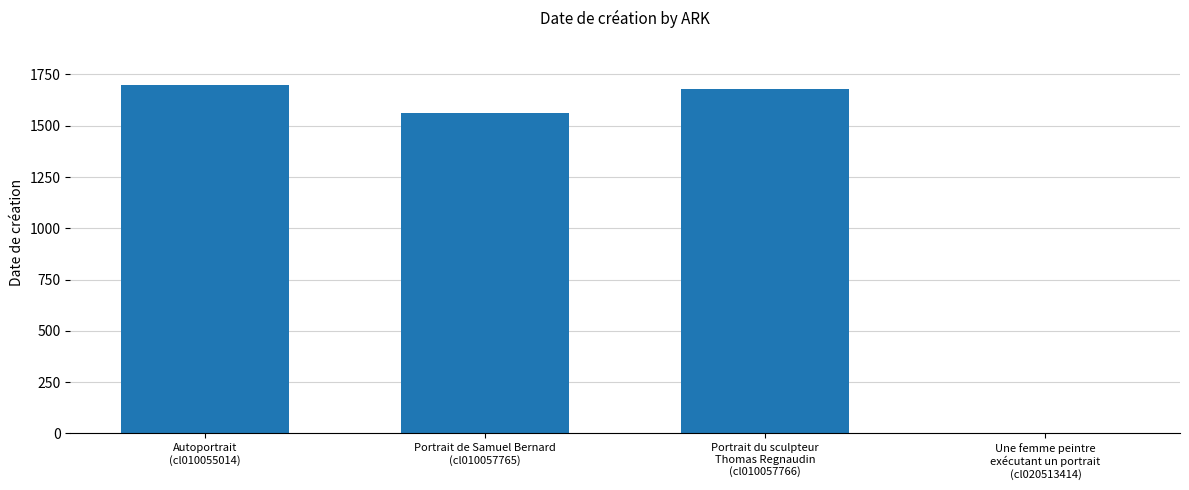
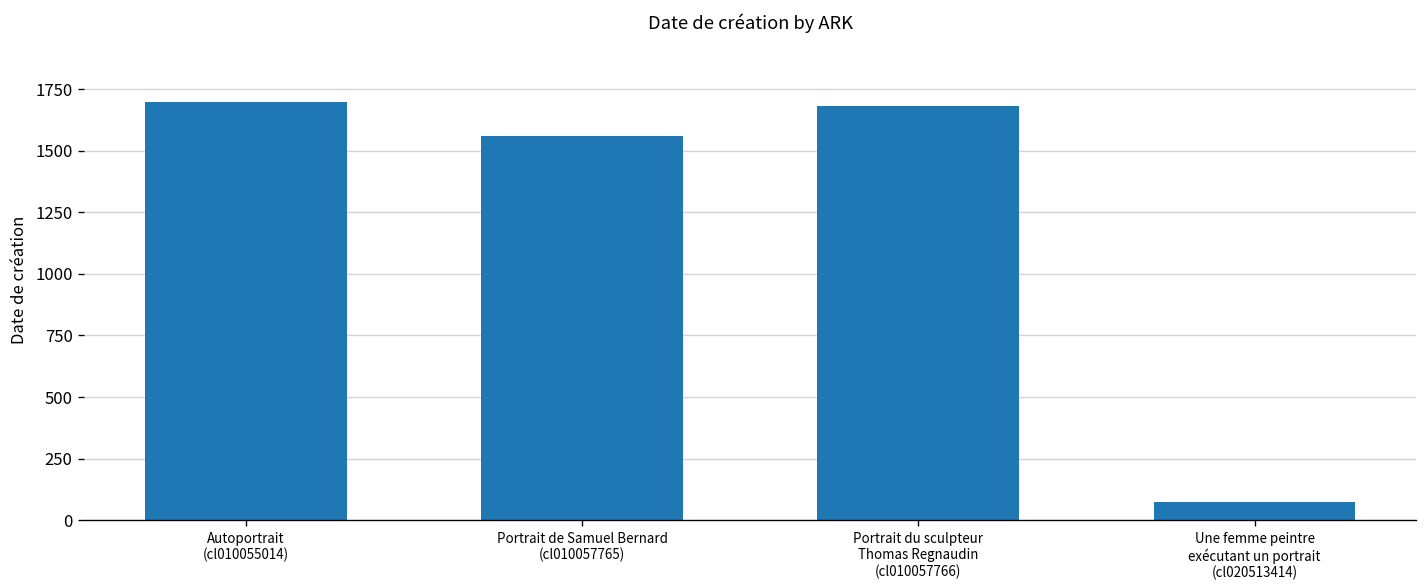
  {
    "Autoportrait (cl010055014)": 1700,
    "Portrait de Samuel Bernard (cl010057765)": 1560,
    "Portrait du sculpteur Thomas Regnaudin (cl010057766)": 1680,
-   "Une femme peintre exécutant un portrait (cl020513414)": 0
+   "Une femme peintre exécutant un portrait (cl020513414)": 70
  }
